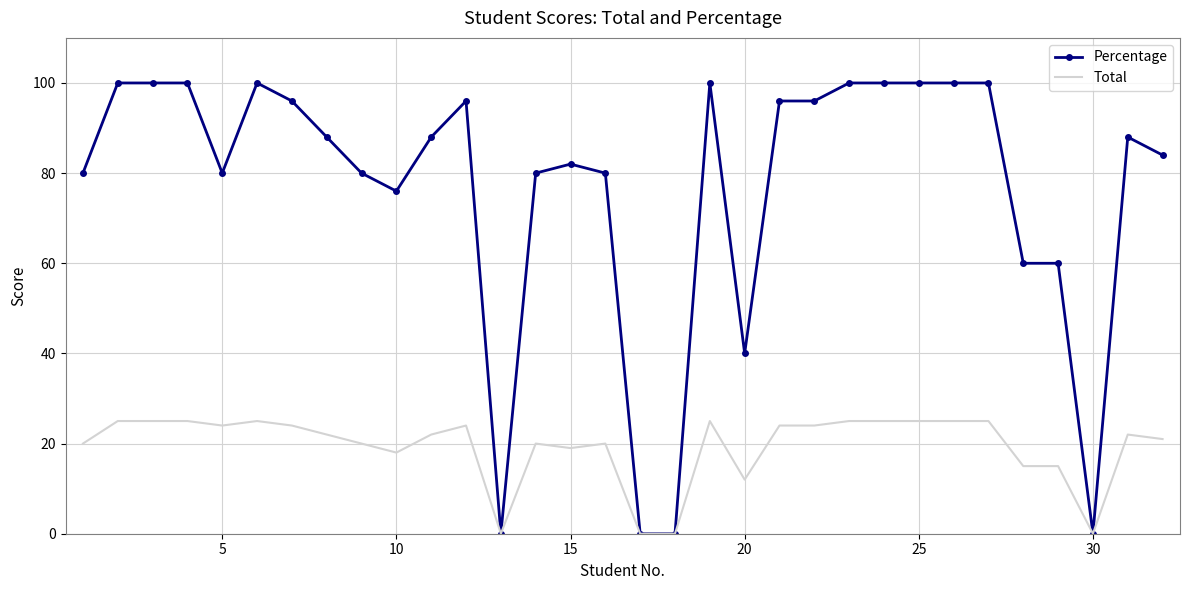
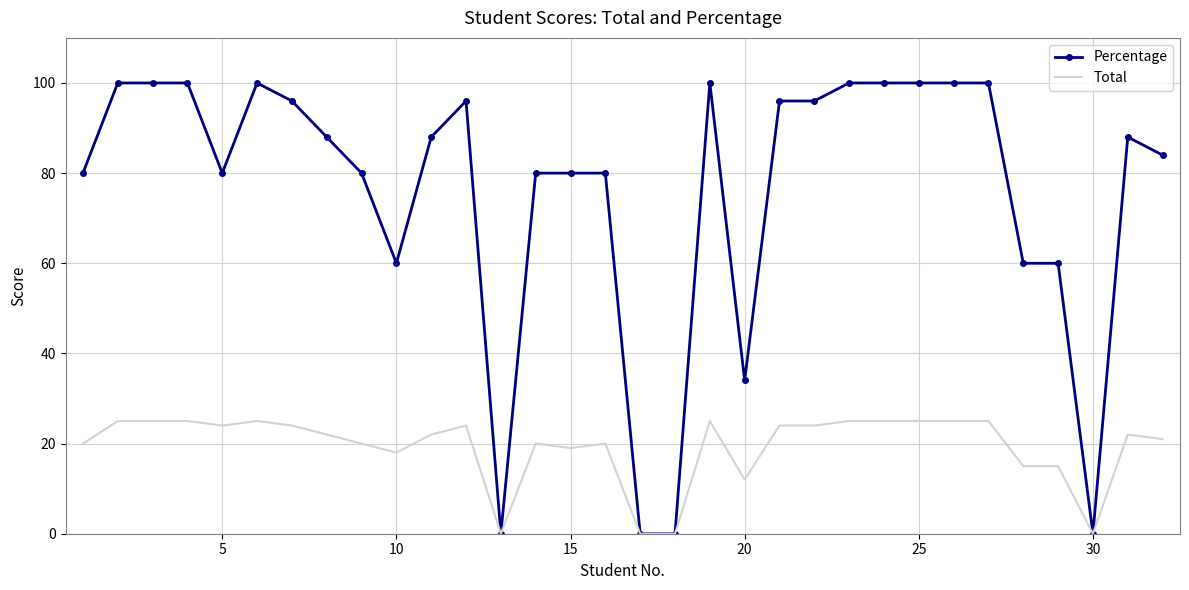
  {
    "Percentage": {
      "5": 80,
-     "10": 76,
-     "15": 82,
-     "20": 40,
+     "10": 60,
+     "15": 80,
+     "20": 34,
      "25": 100
    },
    "Total": {
      "5": 24,
      "10": 18,
      "15": 19,
      "20": 12,
      "25": 25
    }
  }
